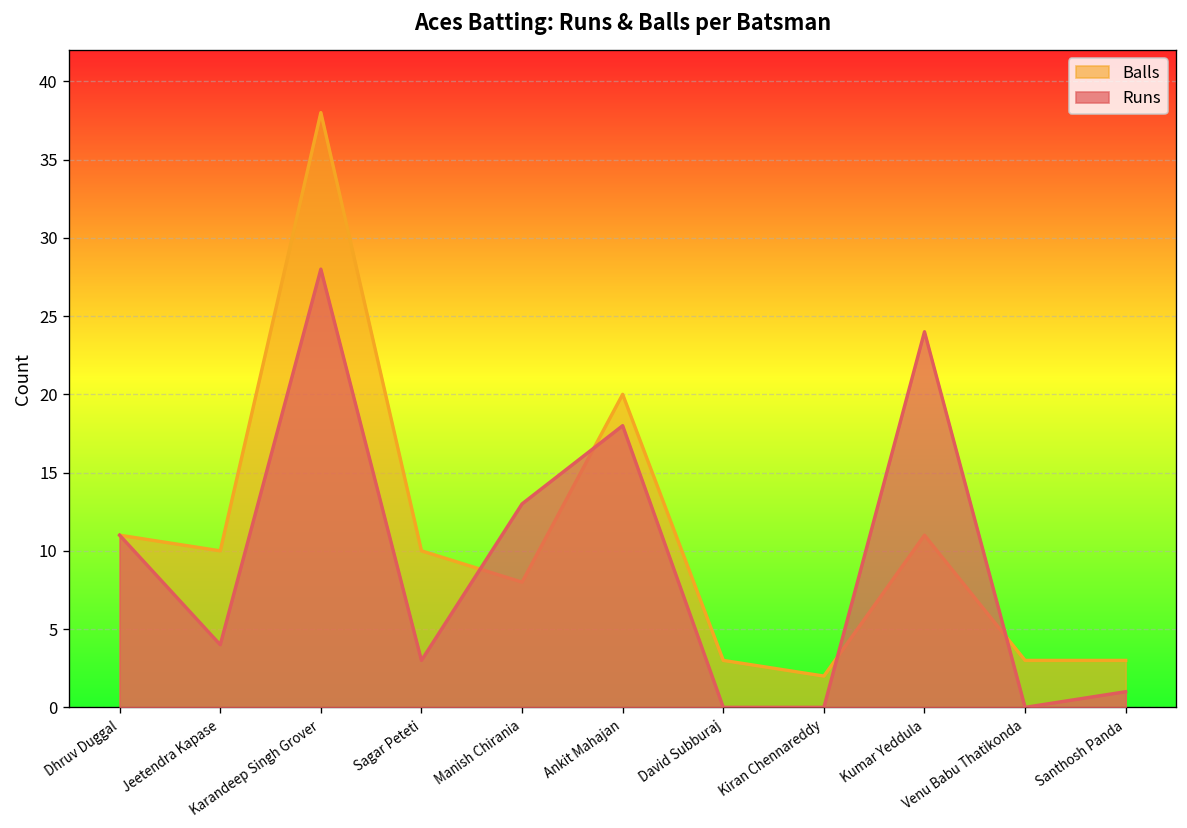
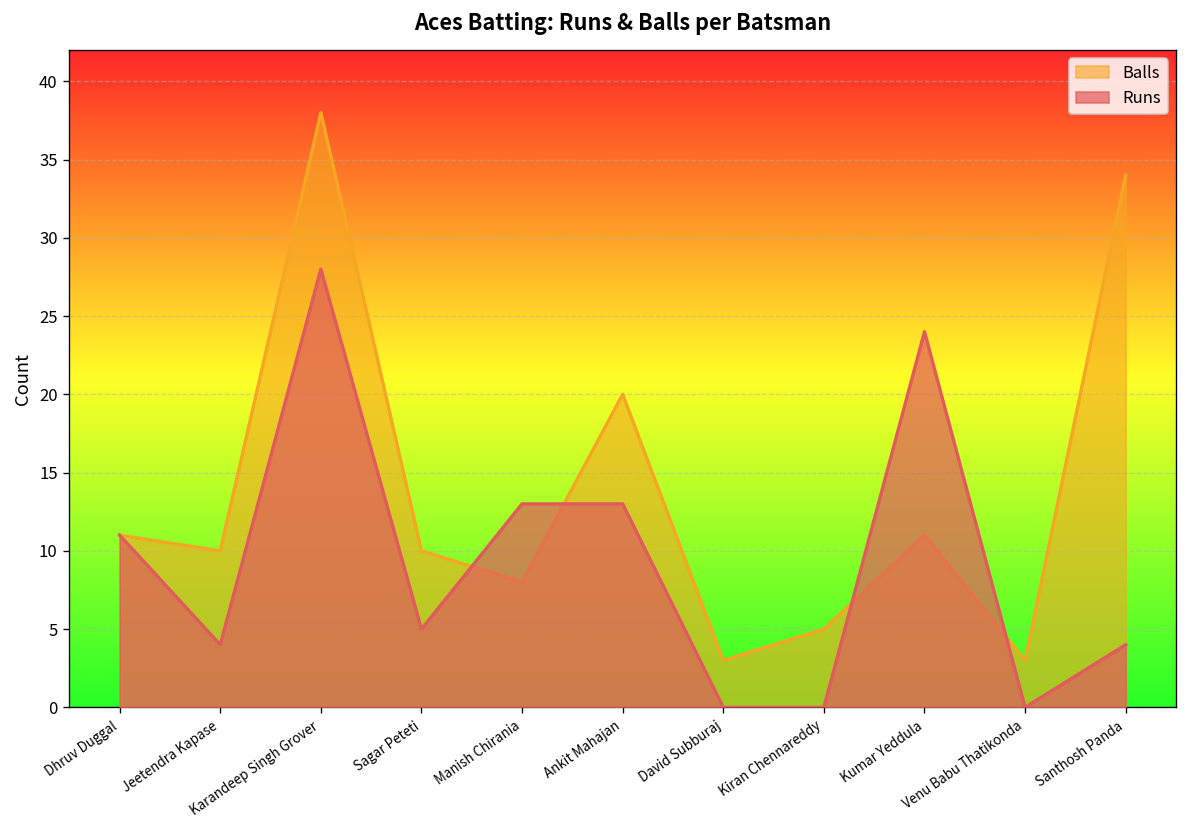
  {
    "Balls": {
      "Jeetendra Kapase": 10,
      "Karandeep Singh Grover": 38,
      "Sagar Peteti": 10,
      "Manish Chirania": 8,
      "Ankit Mahajan": 20,
      "David Subburaj": 3,
-     "Kiran Chennareddy": 2,
+     "Kiran Chennareddy": 5,
      "Kumar Yeddula": 11,
      "Venu Babu Thatikonda": 3,
-     "Santhosh Panda": 3
+     "Santhosh Panda": 34
    },
    "Runs": {
      "Jeetendra Kapase": 4,
      "Karandeep Singh Grover": 28,
-     "Sagar Peteti": 3,
+     "Sagar Peteti": 5,
      "Manish Chirania": 13,
-     "Ankit Mahajan": 18,
+     "Ankit Mahajan": 13,
      "David Subburaj": 0,
      "Kiran Chennareddy": 0,
      "Kumar Yeddula": 24,
      "Venu Babu Thatikonda": 0,
-     "Santhosh Panda": 1
+     "Santhosh Panda": 4
    }
  }
